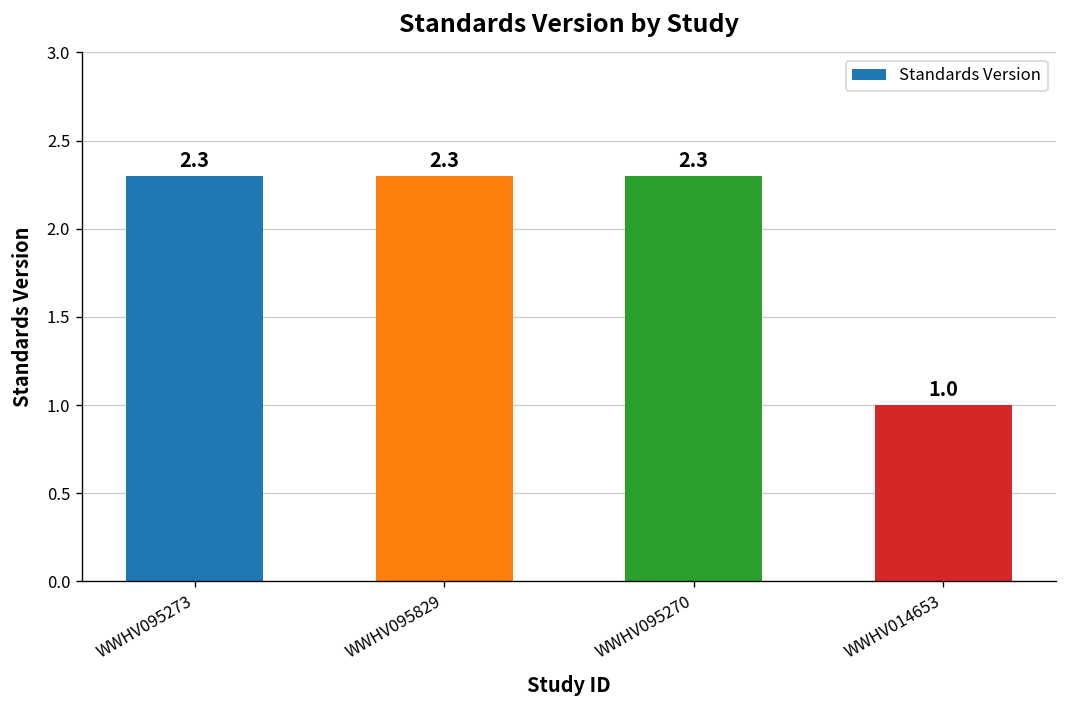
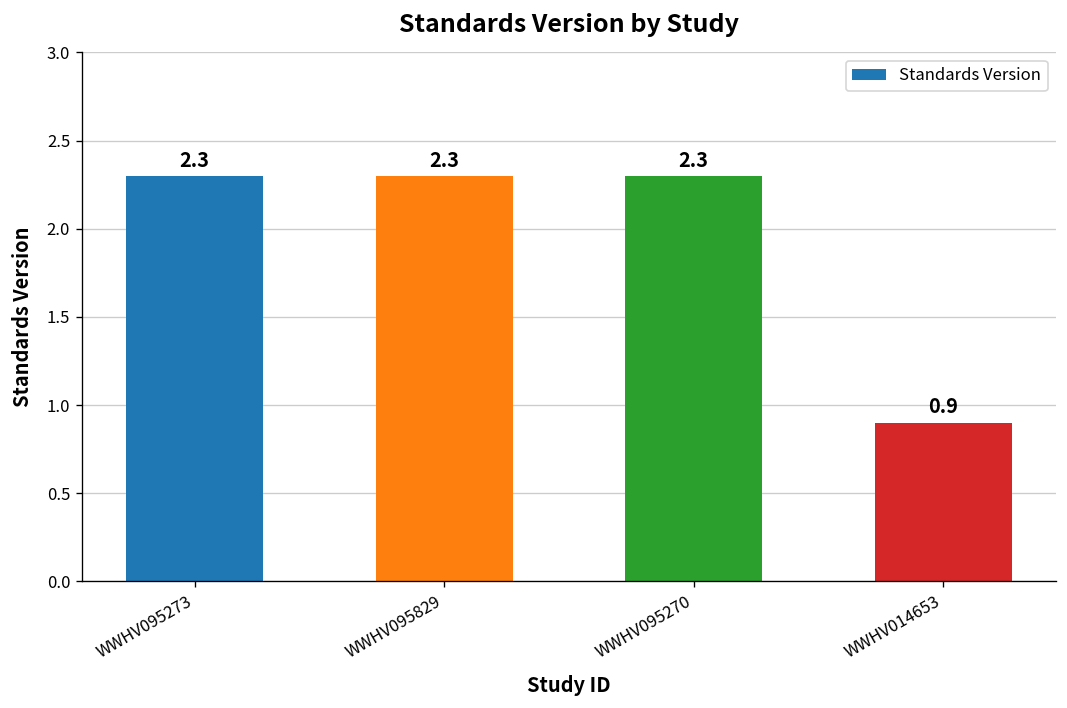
  {
    "WWHV095273": 2.3,
    "WWHV095829": 2.3,
    "WWHV095270": 2.3,
-   "WWHV014653": 1.0
+   "WWHV014653": 0.9
  }
